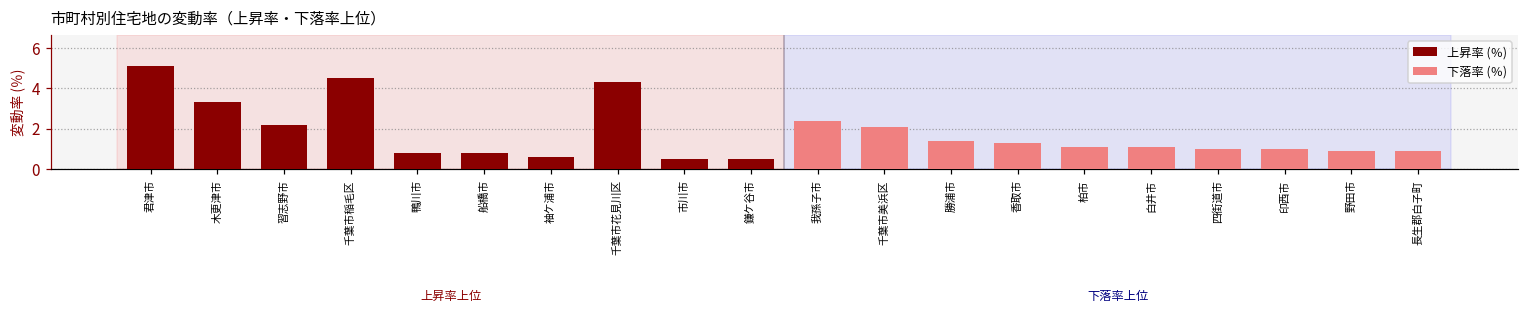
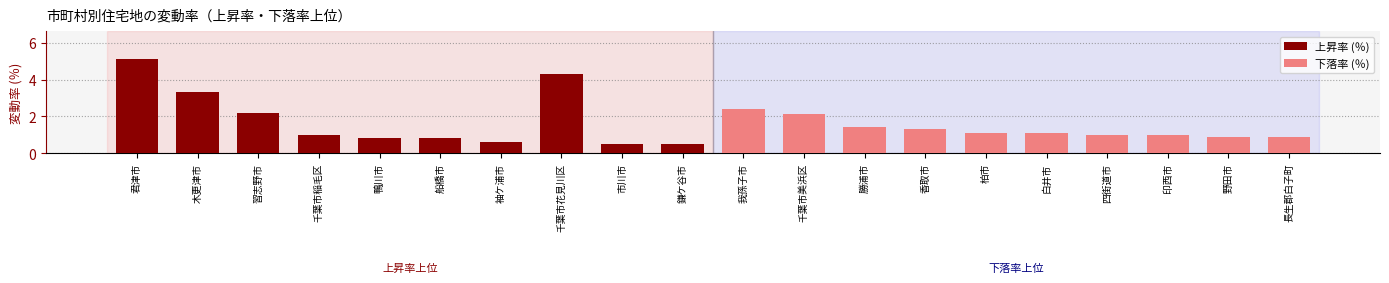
  {
    "上昇率 (％)": {
      "君津市": 5.1,
      "木更津市": 3.3,
      "習志野市": 2.2,
-     "千葉市稲毛区": 4.5,
+     "千葉市稲毛区": 1.0,
      "鴨川市": 0.8,
      "船橋市": 0.8,
      "袖ケ浦市": 0.6,
      "千葉市花見川区": 4.3,
      "市川市": 0.5,
      "鎌ケ谷市": 0.5
    },
    "下落率 (％)": {
      "我孫子市": 2.4,
      "千葉市美浜区": 2.1,
      "勝浦市": 1.4,
      "香取市": 1.3,
      "柏市": 1.1,
      "白井市": 1.1,
      "四街道市": 1.0,
      "印西市": 1.0,
      "野田市": 0.9,
      "長生郡白子町": 0.9
    }
  }
